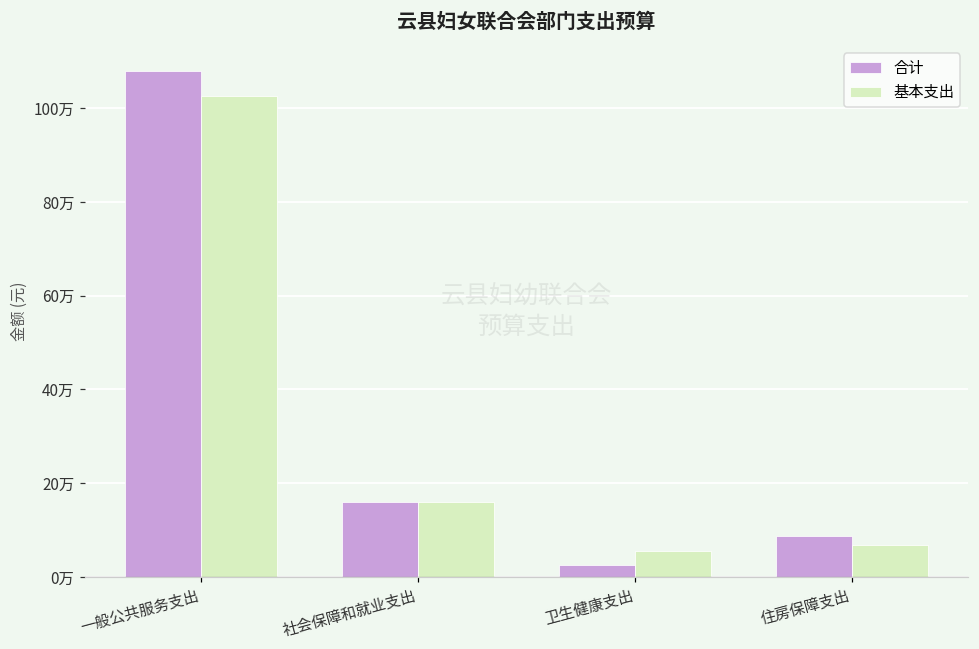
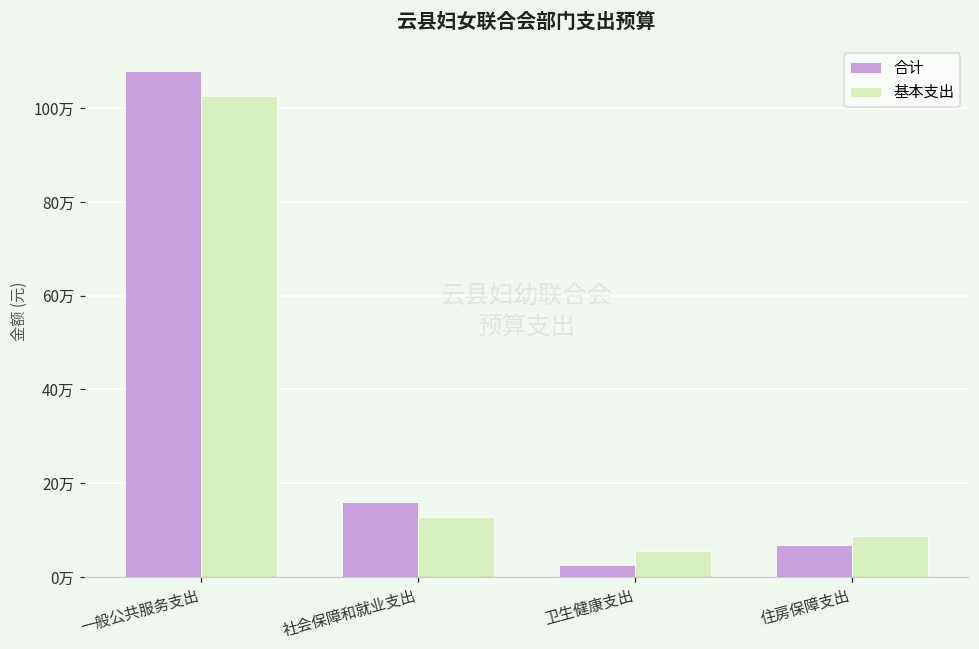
  {
    "合计": {
      "一般公共服务支出": "108万",
      "社会保障和就业支出": "16万",
      "卫生健康支出": "3万",
-     "住房保障支出": "9万"
+     "住房保障支出": "7万"
    },
    "基本支出": {
      "一般公共服务支出": "102万",
-     "社会保障和就业支出": "16万",
+     "社会保障和就业支出": "13万",
      "卫生健康支出": "6万",
-     "住房保障支出": "7万"
+     "住房保障支出": "9万"
    }
  }
